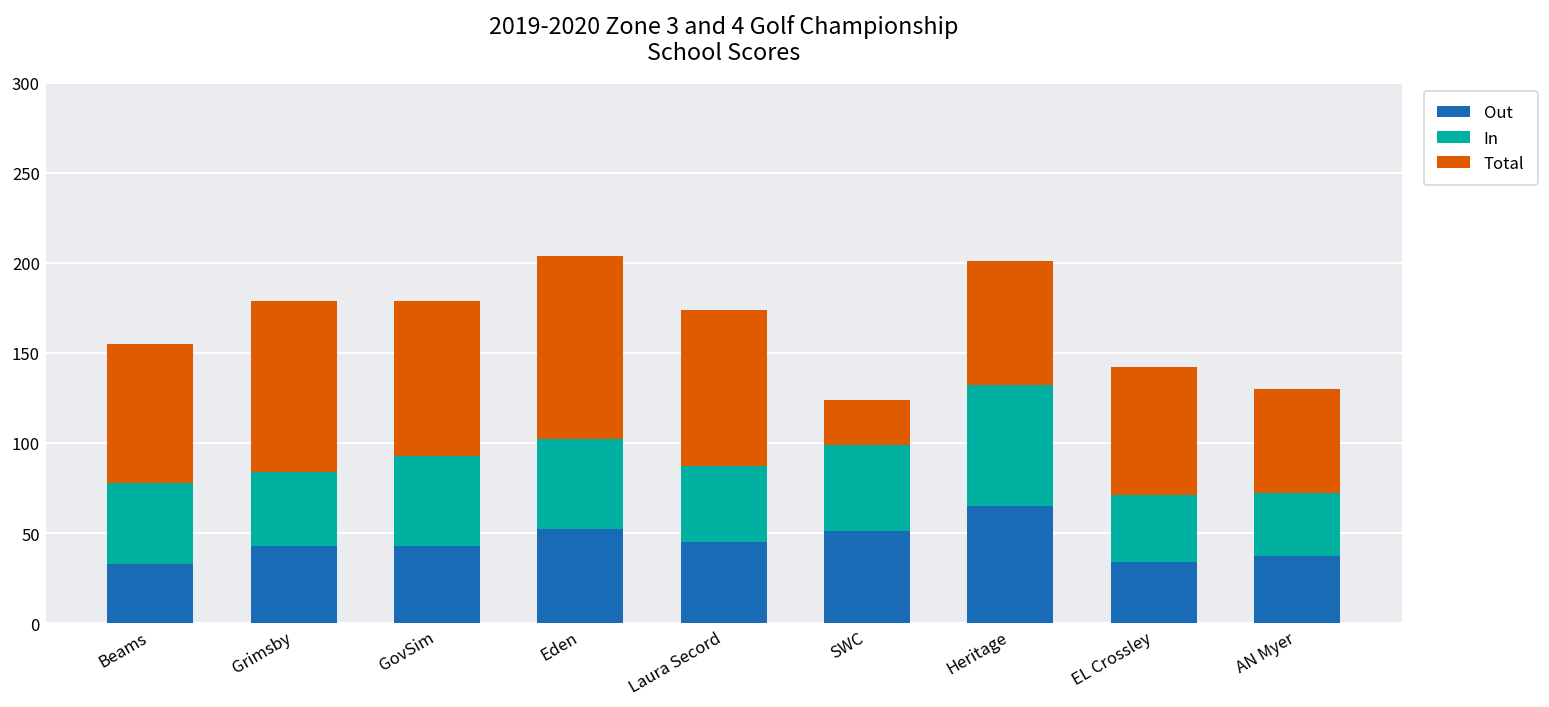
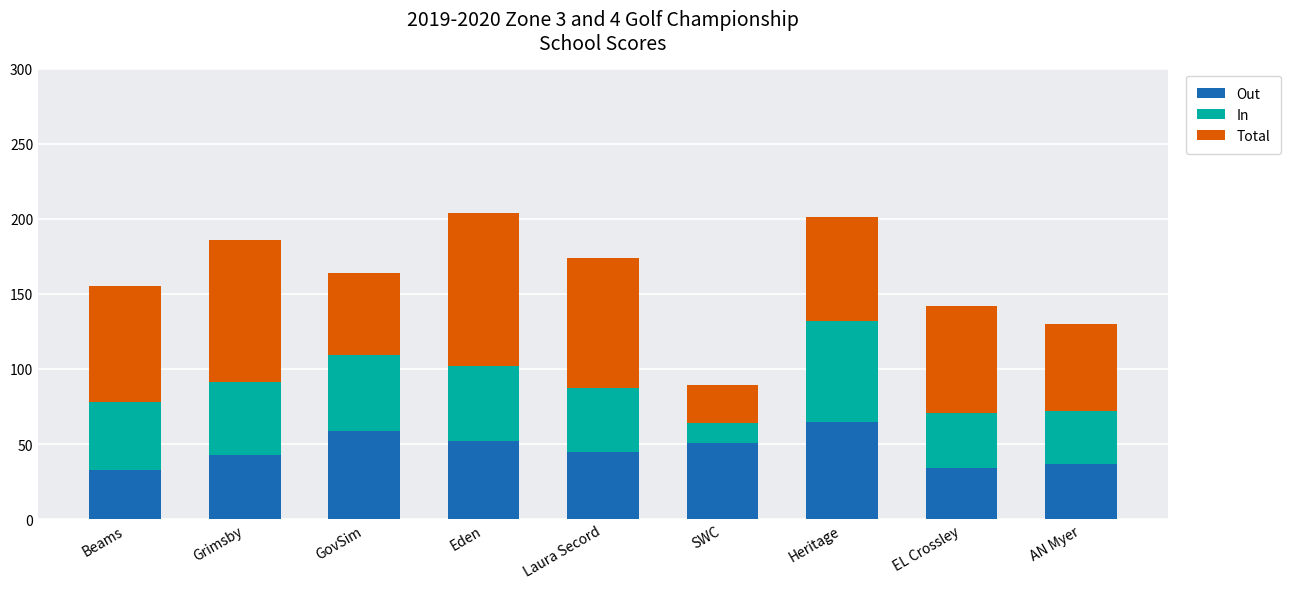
  {
    "Out": {
      "Beams": 33,
      "Grimsby": 43,
-     "GovSim": 43,
+     "GovSim": 59,
      "Eden": 52,
      "Laura Secord": 45,
      "SWC": 51,
      "Heritage": 65,
      "EL Crossley": 34,
      "AN Myer": 37
    },
    "In": {
      "Beams": 45,
-     "Grimsby": 41,
+     "Grimsby": 48,
      "GovSim": 50,
      "Eden": 50,
      "Laura Secord": 42,
-     "SWC": 48,
+     "SWC": 13,
      "Heritage": 67,
      "EL Crossley": 37,
      "AN Myer": 35
    },
    "Total": {
      "Beams": 77,
      "Grimsby": 95,
-     "GovSim": 86,
+     "GovSim": 55,
      "Eden": 102,
      "Laura Secord": 87,
      "SWC": 25,
      "Heritage": 69,
      "EL Crossley": 71,
      "AN Myer": 58
    }
  }
